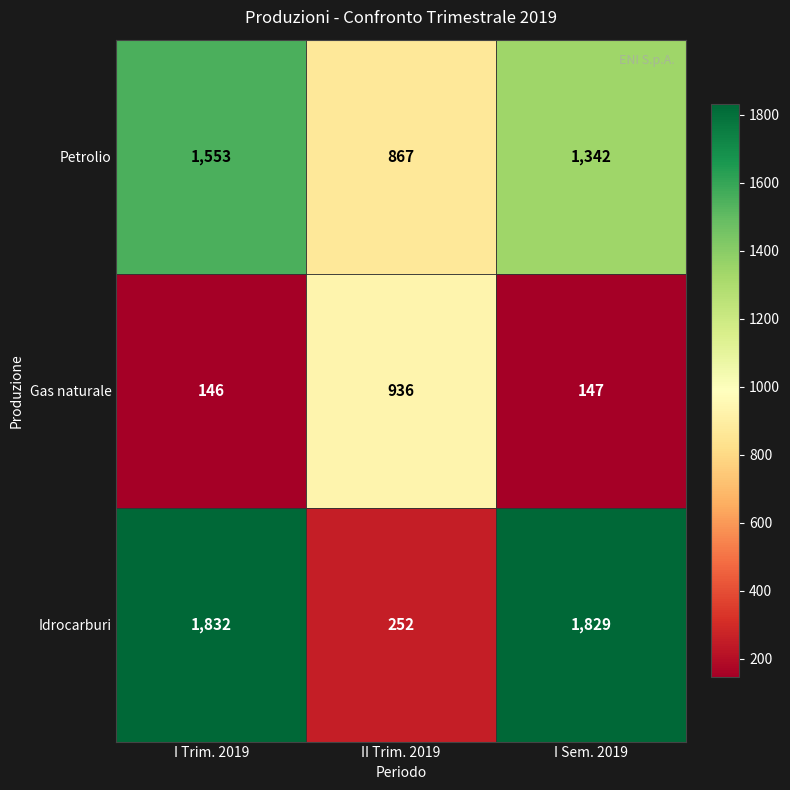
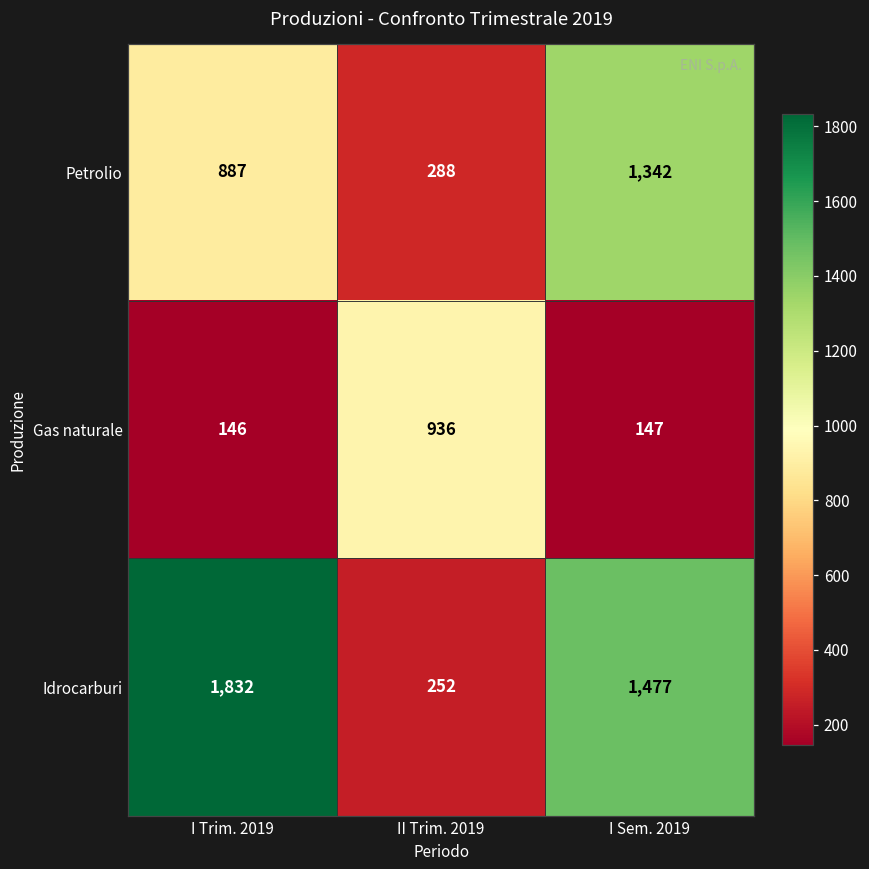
  {
    "Petrolio": {
-     "I Trim. 2019": "1,553",
-     "II Trim. 2019": "867"
+     "I Trim. 2019": "887",
+     "II Trim. 2019": "288"
    },
    "Gas naturale": {
      "I Trim. 2019": "146",
      "II Trim. 2019": "936",
      "I Sem. 2019": "147"
    },
    "Idrocarburi": {
      "I Trim. 2019": "1,832",
      "II Trim. 2019": "252",
-     "I Sem. 2019": "1,829"
+     "I Sem. 2019": "1,477"
    }
  }
